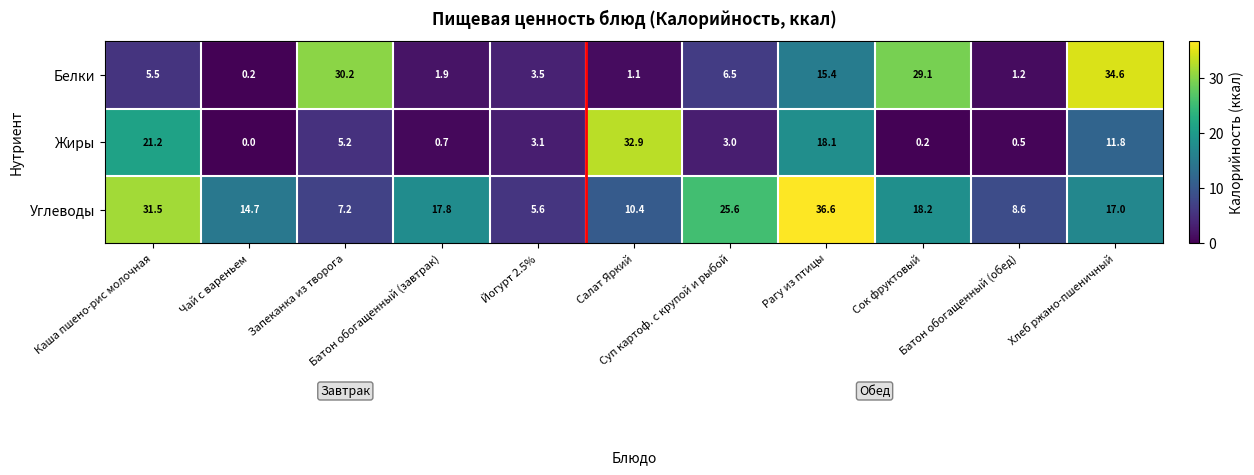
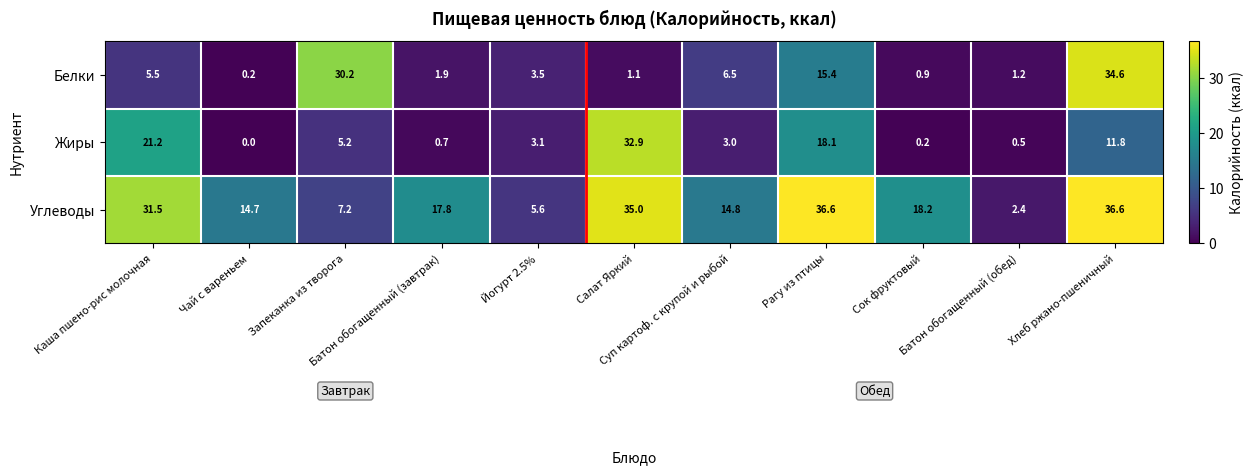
  {
    "Белки": {
      "Каша пшено-рис молочная": 5.5,
      "Чай с вареньем": 0.2,
      "Запеканка из творога": 30.2,
      "Батон обогащенный (завтрак)": 1.9,
      "Йогурт 2.5%": 3.5,
      "Салат Яркий": 1.1,
      "Суп картоф. с крупой и рыбой": 6.5,
      "Рагу из птицы": 15.4,
-     "Сок фруктовый": 29.1,
+     "Сок фруктовый": 0.9,
      "Батон обогащенный (обед)": 1.2,
      "Хлеб ржано-пшеничный": 34.6
    },
    "Жиры": {
      "Каша пшено-рис молочная": 21.2,
      "Чай с вареньем": 0.0,
      "Запеканка из творога": 5.2,
      "Батон обогащенный (завтрак)": 0.7,
      "Йогурт 2.5%": 3.1,
      "Салат Яркий": 32.9,
      "Суп картоф. с крупой и рыбой": 3.0,
      "Рагу из птицы": 18.1,
      "Сок фруктовый": 0.2,
      "Батон обогащенный (обед)": 0.5,
      "Хлеб ржано-пшеничный": 11.8
    },
    "Углеводы": {
      "Каша пшено-рис молочная": 31.5,
      "Чай с вареньем": 14.7,
      "Запеканка из творога": 7.2,
      "Батон обогащенный (завтрак)": 17.8,
      "Йогурт 2.5%": 5.6,
-     "Салат Яркий": 10.4,
-     "Суп картоф. с крупой и рыбой": 25.6,
+     "Салат Яркий": 35.0,
+     "Суп картоф. с крупой и рыбой": 14.8,
      "Рагу из птицы": 36.6,
      "Сок фруктовый": 18.2,
-     "Батон обогащенный (обед)": 8.6,
-     "Хлеб ржано-пшеничный": 17.0
+     "Батон обогащенный (обед)": 2.4,
+     "Хлеб ржано-пшеничный": 36.6
    }
  }
